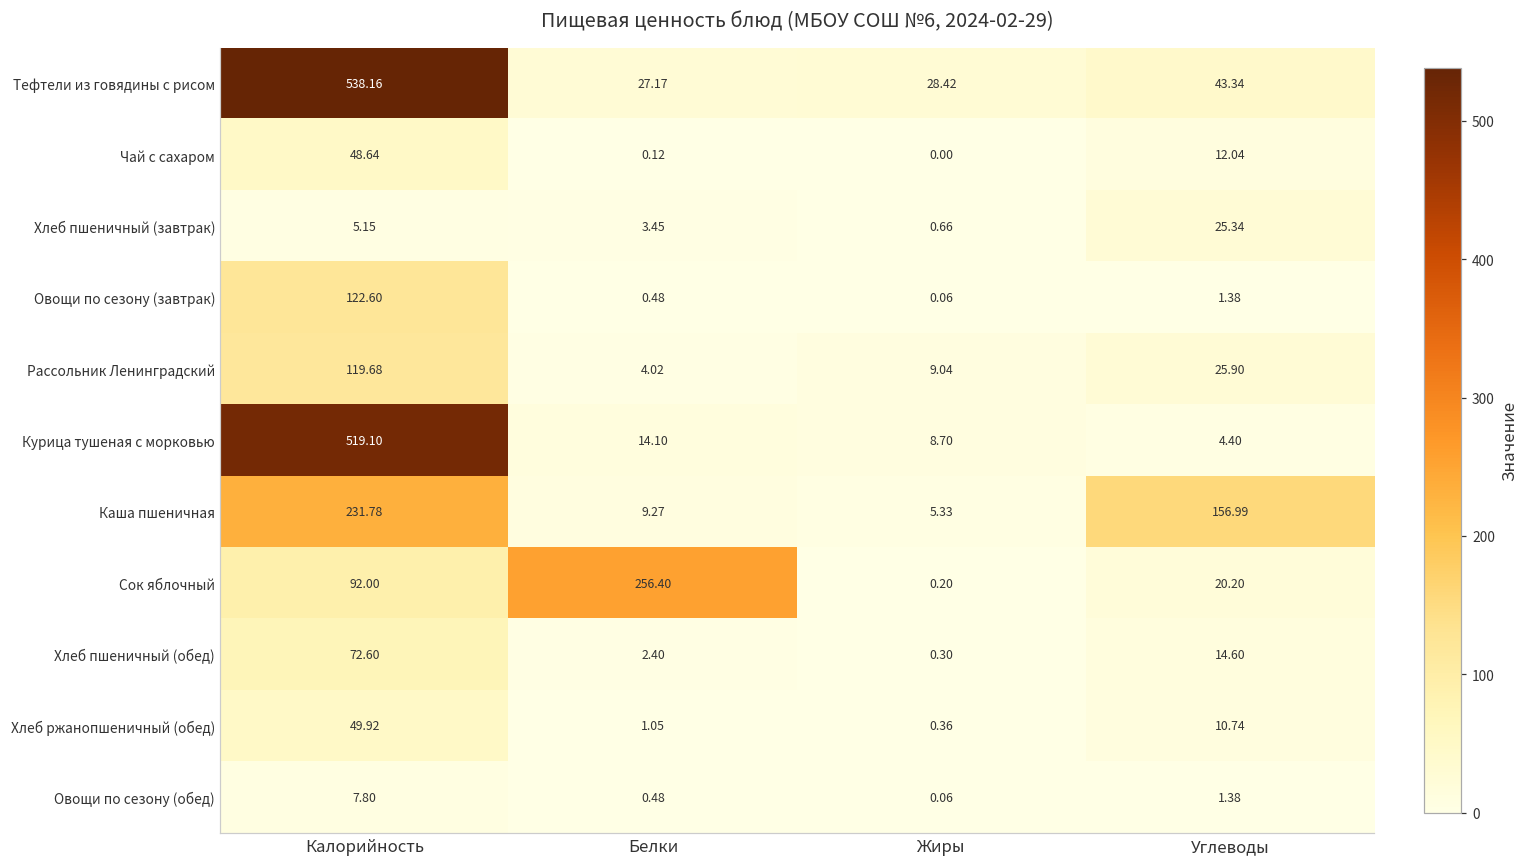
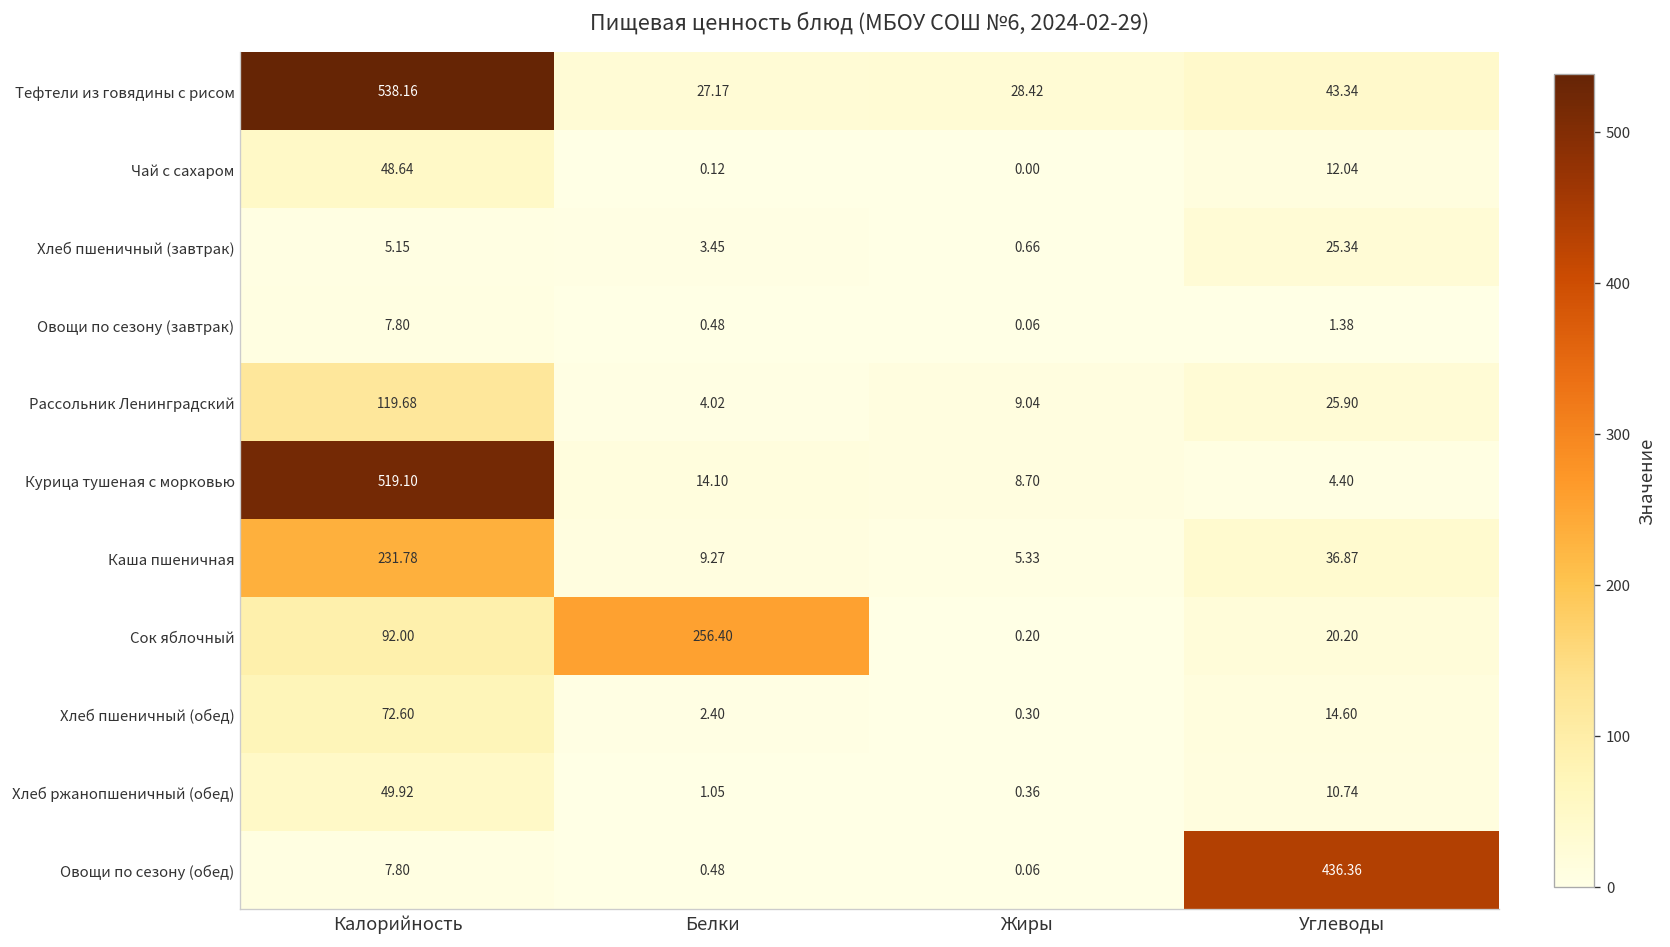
  {
    "Тефтели из говядины с рисом": {
      "Калорийность": 538.16,
      "Белки": 27.17,
      "Жиры": 28.42,
      "Углеводы": 43.34
    },
    "Чай с сахаром": {
      "Калорийность": 48.64,
      "Белки": 0.12,
      "Жиры": 0.00,
      "Углеводы": 12.04
    },
    "Хлеб пшеничный (завтрак)": {
      "Калорийность": 5.15,
      "Белки": 3.45,
      "Жиры": 0.66,
      "Углеводы": 25.34
    },
    "Овощи по сезону (завтрак)": {
-     "Калорийность": 122.60,
+     "Калорийность": 7.80,
      "Белки": 0.48,
      "Жиры": 0.06,
      "Углеводы": 1.38
    },
    "Рассольник Ленинградский": {
      "Калорийность": 119.68,
      "Белки": 4.02,
      "Жиры": 9.04,
      "Углеводы": 25.90
    },
    "Курица тушеная с морковью": {
      "Калорийность": 519.10,
      "Белки": 14.10,
      "Жиры": 8.70,
      "Углеводы": 4.40
    },
    "Каша пшеничная": {
      "Калорийность": 231.78,
      "Белки": 9.27,
      "Жиры": 5.33,
-     "Углеводы": 156.99
+     "Углеводы": 36.87
    },
    "Сок яблочный": {
      "Калорийность": 92.00,
      "Белки": 256.40,
      "Жиры": 0.20,
      "Углеводы": 20.20
    },
    "Хлеб пшеничный (обед)": {
      "Калорийность": 72.60,
      "Белки": 2.40,
      "Жиры": 0.30,
      "Углеводы": 14.60
    },
    "Хлеб ржанопшеничный (обед)": {
      "Калорийность": 49.92,
      "Белки": 1.05,
      "Жиры": 0.36,
      "Углеводы": 10.74
    },
    "Овощи по сезону (обед)": {
      "Калорийность": 7.80,
      "Белки": 0.48,
      "Жиры": 0.06,
-     "Углеводы": 1.38
+     "Углеводы": 436.36
    }
  }
